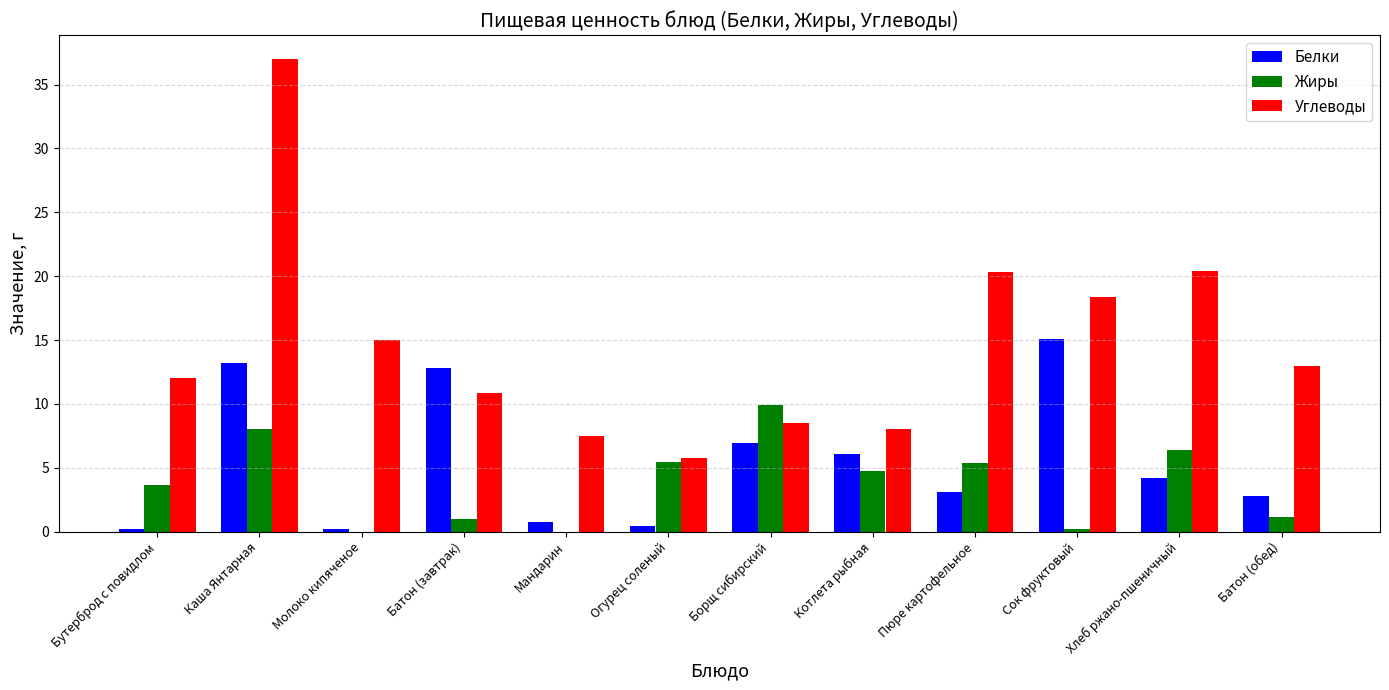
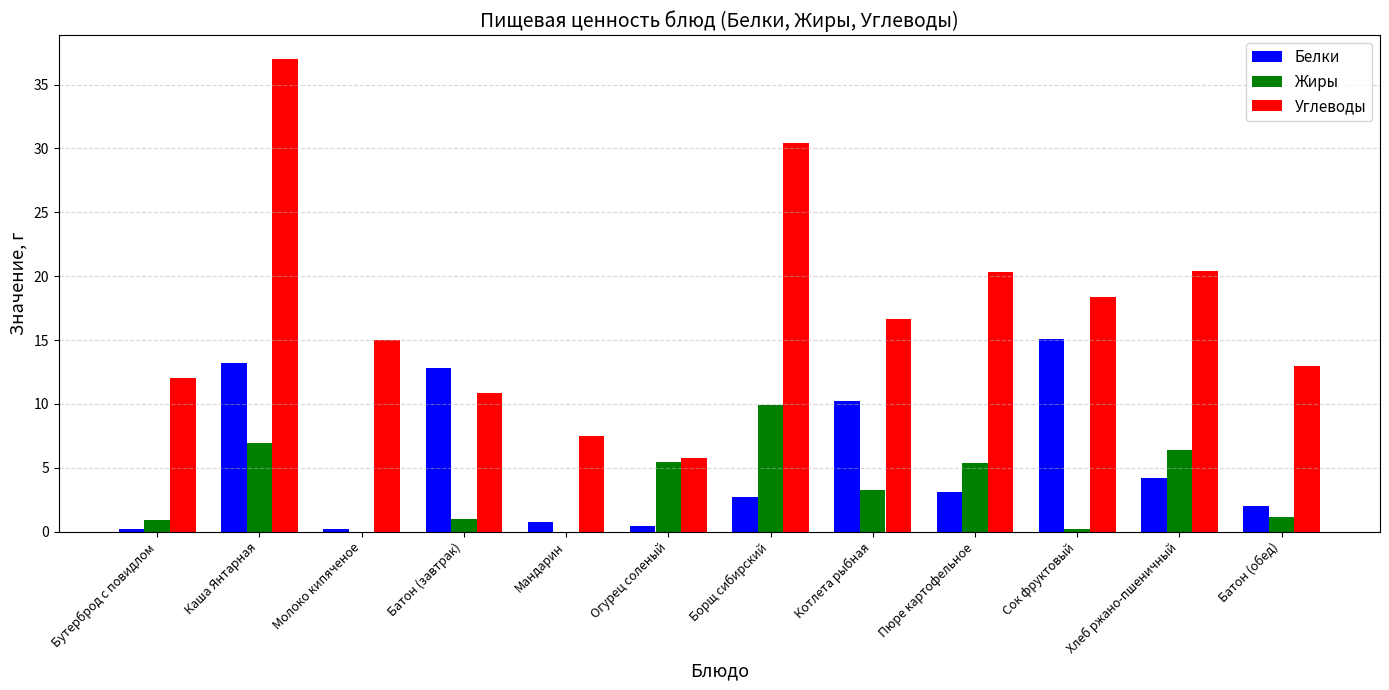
  {
    "Белки": {
      "Бутерброд с повидлом": 0.2,
      "Каша Янтарная": 13.2,
      "Молоко кипяченое": 0.2,
      "Батон (завтрак)": 12.8,
      "Мандарин": 0.8,
      "Огурец соленый": 0.4,
-     "Борщ сибирский": 6.9,
-     "Котлета рыбная": 6.1,
+     "Борщ сибирский": 2.7,
+     "Котлета рыбная": 10.3,
      "Пюре картофельное": 3.1,
      "Сок фруктовый": 15.1,
      "Хлеб ржано-пшеничный": 4.2,
-     "Батон (обед)": 2.8
+     "Батон (обед)": 2.0
    },
    "Жиры": {
-     "Бутерброд с повидлом": 3.7,
-     "Каша Янтарная": 8.0,
+     "Бутерброд с повидлом": 0.9,
+     "Каша Янтарная": 6.9,
      "Молоко кипяченое": 0.0,
      "Батон (завтрак)": 1.0,
      "Мандарин": 0.0,
      "Огурец соленый": 5.5,
      "Борщ сибирский": 9.9,
-     "Котлета рыбная": 4.7,
+     "Котлета рыбная": 3.3,
      "Пюре картофельное": 5.4,
      "Сок фруктовый": 0.2,
      "Хлеб ржано-пшеничный": 6.4,
      "Батон (обед)": 1.2
    },
    "Углеводы": {
      "Бутерброд с повидлом": 12.0,
      "Каша Янтарная": 37.0,
      "Молоко кипяченое": 15.0,
      "Батон (завтрак)": 10.8,
      "Мандарин": 7.5,
      "Огурец соленый": 5.8,
-     "Борщ сибирский": 8.5,
-     "Котлета рыбная": 8.0,
+     "Борщ сибирский": 30.5,
+     "Котлета рыбная": 16.7,
      "Пюре картофельное": 20.3,
      "Сок фруктовый": 18.4,
      "Хлеб ржано-пшеничный": 20.4,
      "Батон (обед)": 13.0
    }
  }
